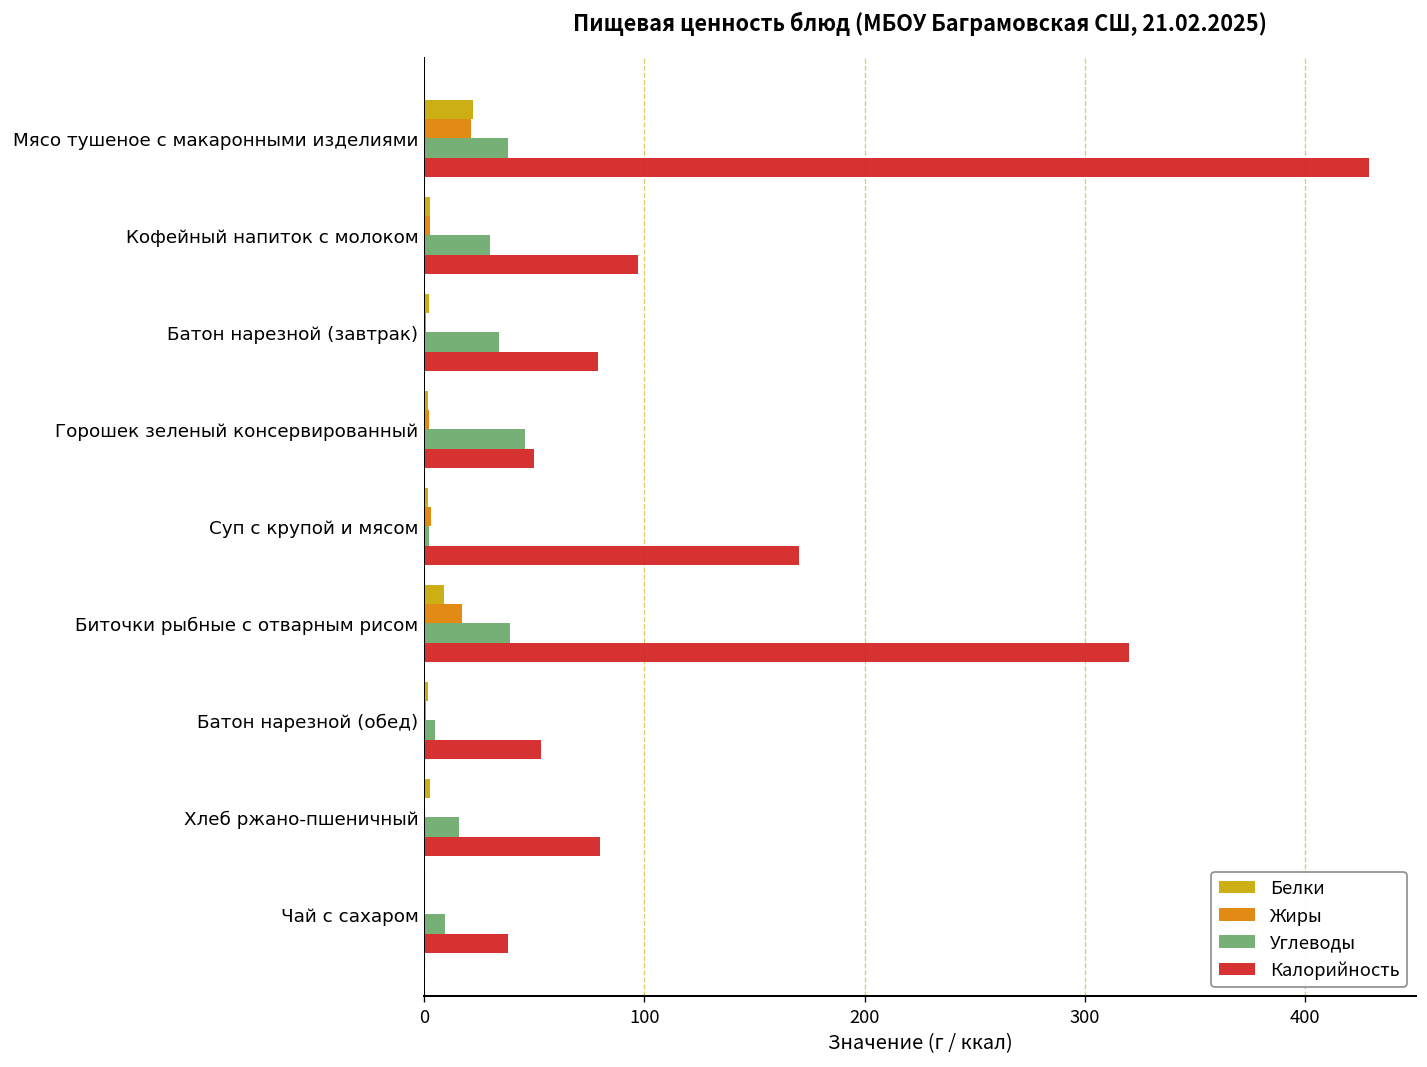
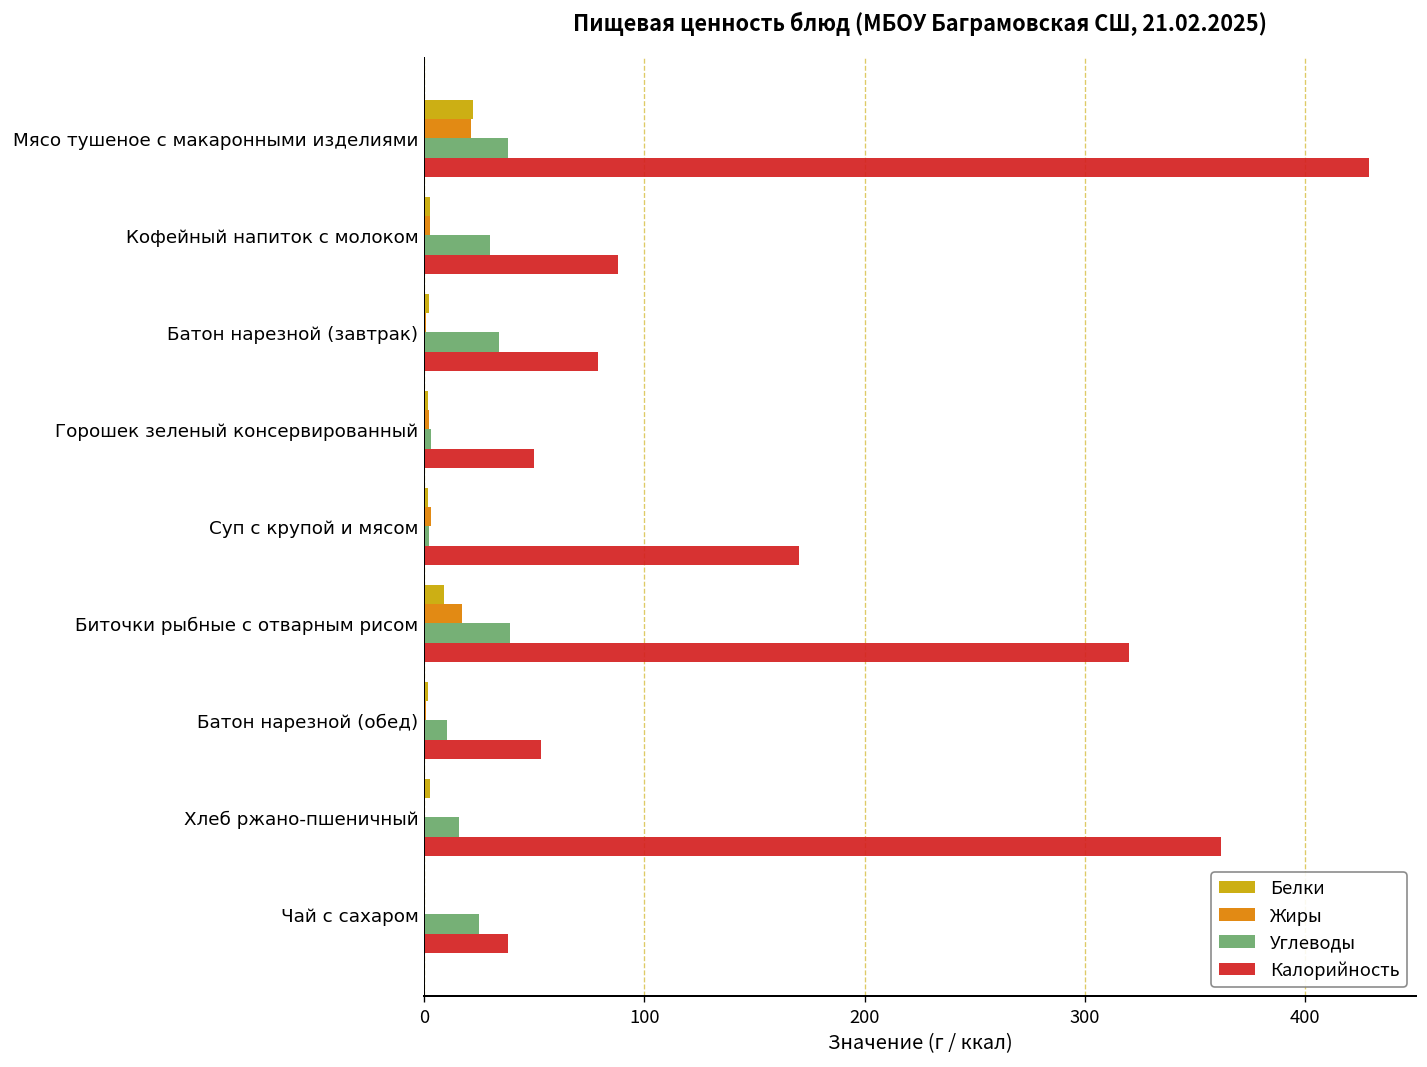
  {
    "Углеводы": {
      "Мясо тушеное с макаронными изделиями": 38,
      "Кофейный напиток с молоком": 30,
      "Батон нарезной (завтрак)": 34,
-     "Горошек зеленый консервированный": 46,
+     "Горошек зеленый консервированный": 3,
      "Суп с крупой и мясом": 2,
      "Биточки рыбные с отварным рисом": 39,
-     "Батон нарезной (обед)": 5,
+     "Батон нарезной (обед)": 10,
      "Хлеб ржано-пшеничный": 16,
-     "Чай с сахаром": 9
+     "Чай с сахаром": 25
    },
    "Калорийность": {
      "Мясо тушеное с макаронными изделиями": 429,
-     "Кофейный напиток с молоком": 97,
+     "Кофейный напиток с молоком": 88,
      "Батон нарезной (завтрак)": 79,
      "Горошек зеленый консервированный": 50,
      "Суп с крупой и мясом": 170,
      "Биточки рыбные с отварным рисом": 320,
      "Батон нарезной (обед)": 53,
-     "Хлеб ржано-пшеничный": 80,
+     "Хлеб ржано-пшеничный": 362,
      "Чай с сахаром": 38
    }
  }
